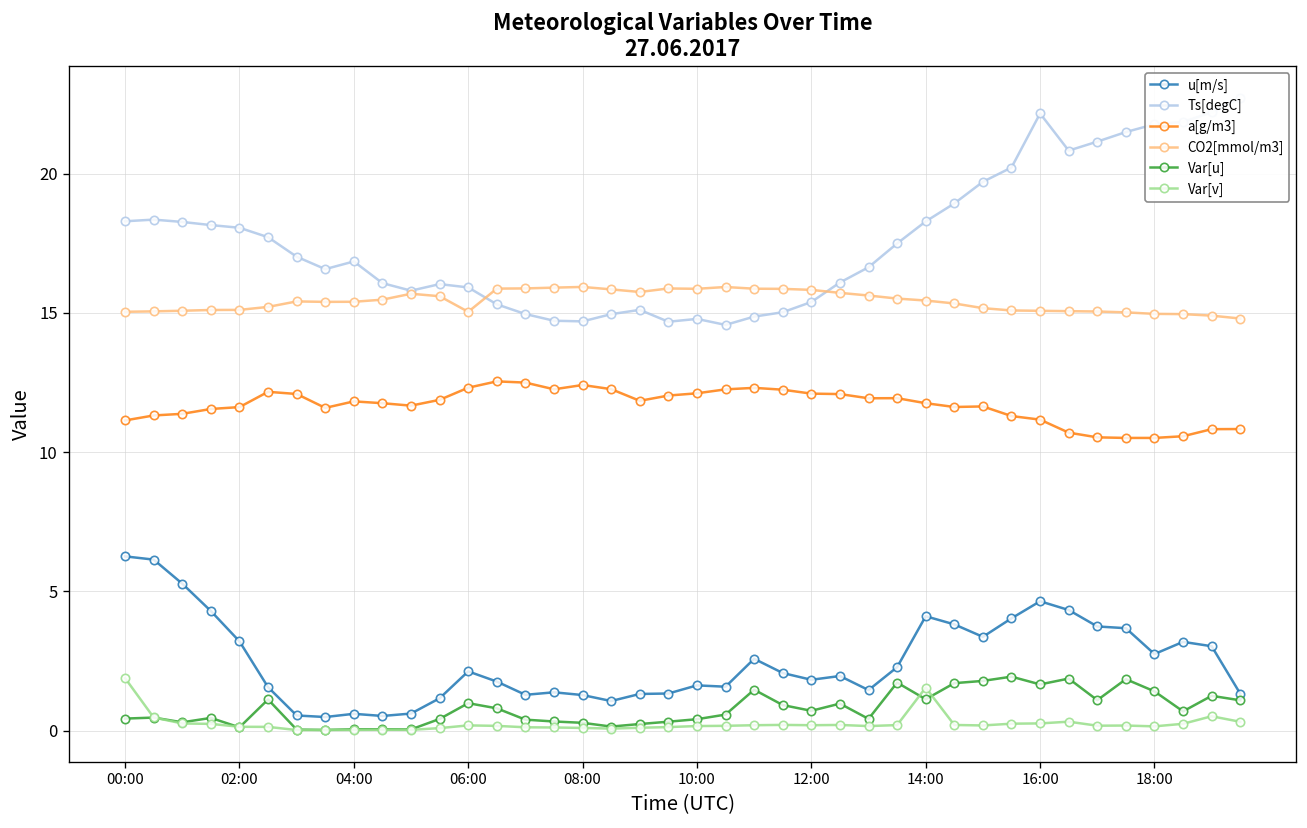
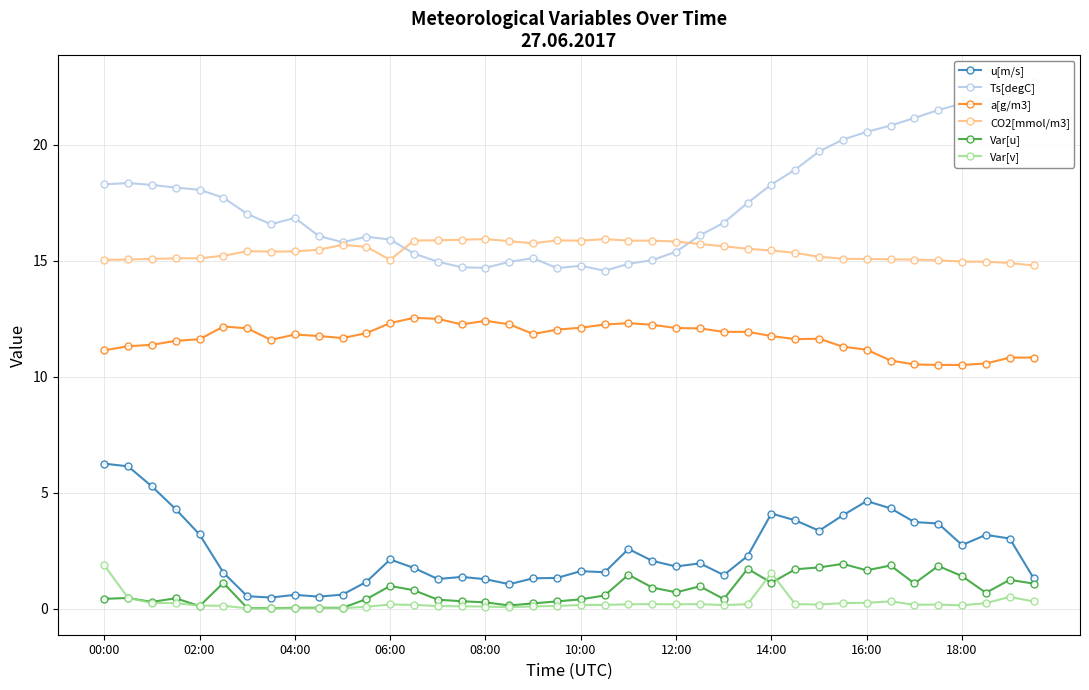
  {
    "u[m/s]": {
      "00:00": 6.3,
      "02:00": 3.2,
      "04:00": 0.6,
      "06:00": 2.1,
      "08:00": 1.3,
      "10:00": 1.6,
      "12:00": 1.8,
      "14:00": 4.1,
      "16:00": 4.6,
      "18:00": 2.7
    },
    "Ts[degC]": {
      "00:00": 18.3,
      "02:00": 18.1,
      "04:00": 16.8,
      "06:00": 15.9,
      "08:00": 14.7,
      "10:00": 14.8,
      "12:00": 15.4,
      "14:00": 18.3,
-     "16:00": 22.2
+     "16:00": 20.6
    },
    "a[g/m3]": {
      "00:00": 11.1,
      "02:00": 11.6,
      "04:00": 11.8,
      "06:00": 12.3,
      "08:00": 12.4,
      "10:00": 12.1,
      "12:00": 12.1,
      "14:00": 11.8,
      "16:00": 11.2,
      "18:00": 10.5
    },
    "CO2[mmol/m3]": {
      "00:00": 15.0,
      "02:00": 15.1,
      "04:00": 15.4,
      "06:00": 15.0,
      "08:00": 15.9,
      "10:00": 15.9,
      "12:00": 15.8,
      "14:00": 15.4,
      "16:00": 15.1,
      "18:00": 15.0
    },
    "Var[u]": {
      "00:00": 0.4,
      "06:00": 1.0,
      "08:00": 0.3,
      "10:00": 0.4,
      "12:00": 0.7,
      "14:00": 1.1,
      "16:00": 1.7,
      "18:00": 1.4
    },
    "Var[v]": {
      "00:00": 1.9,
      "06:00": 0.2,
      "08:00": 0.1,
      "10:00": 0.2,
      "12:00": 0.2,
      "14:00": 1.5,
      "16:00": 0.3,
      "18:00": 0.2
    }
  }
